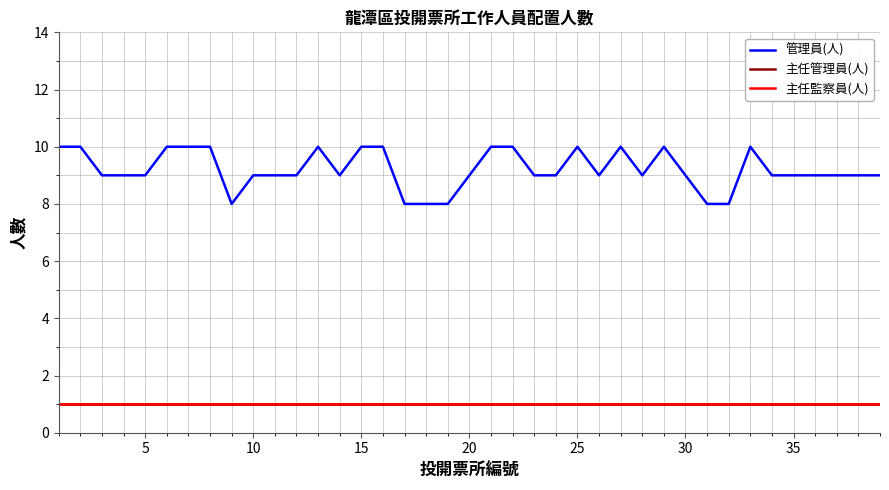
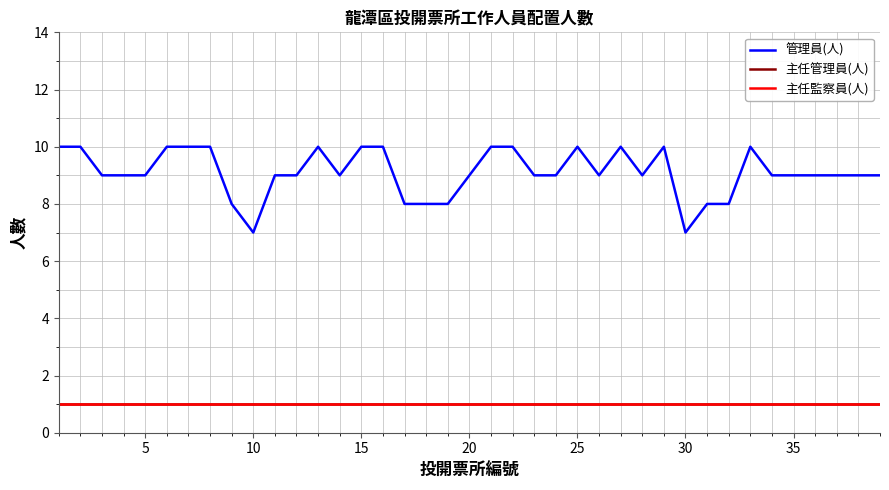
  {
    "管理員(人)": {
      "5": 9,
-     "10": 9,
+     "10": 7,
      "15": 10,
      "20": 9,
      "25": 10,
-     "30": 9,
+     "30": 7,
      "35": 9
    },
    "主任監察員(人)": {
      "5": 1,
      "10": 1,
      "15": 1,
      "20": 1,
      "25": 1,
      "30": 1,
      "35": 1
    }
  }
